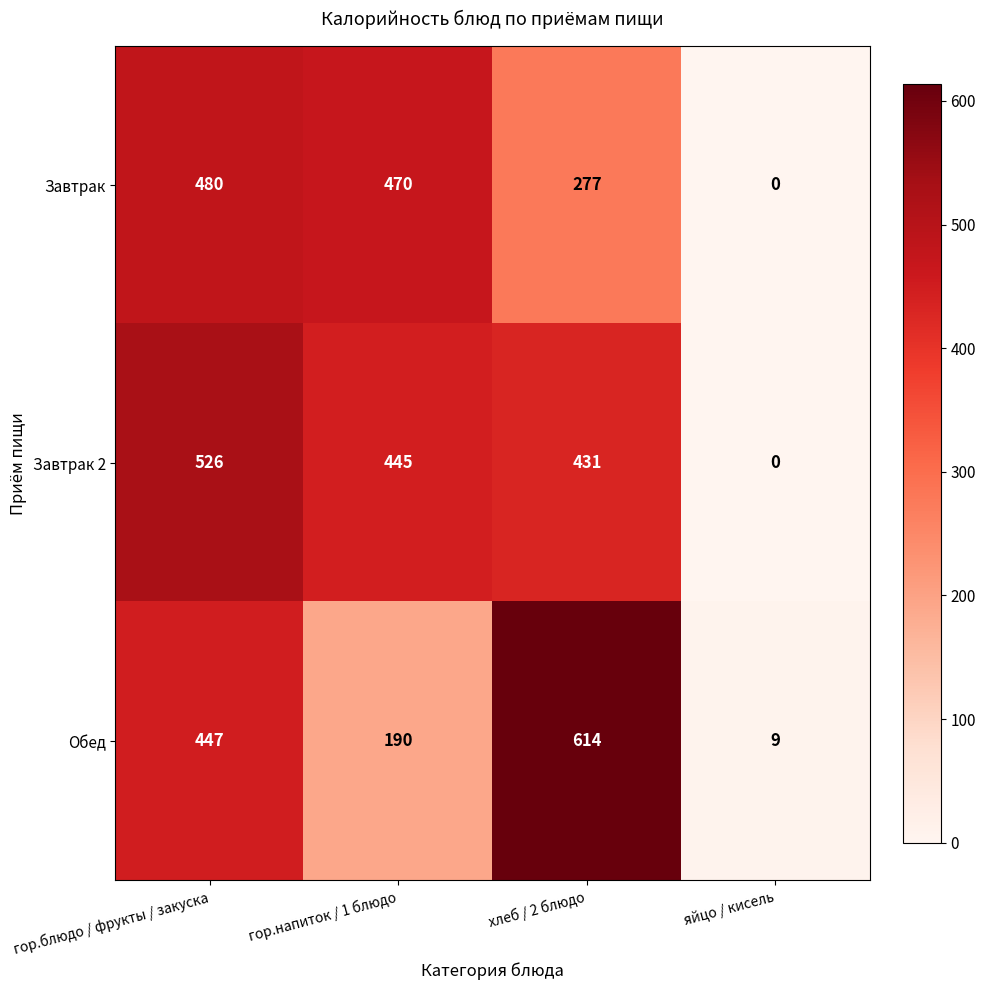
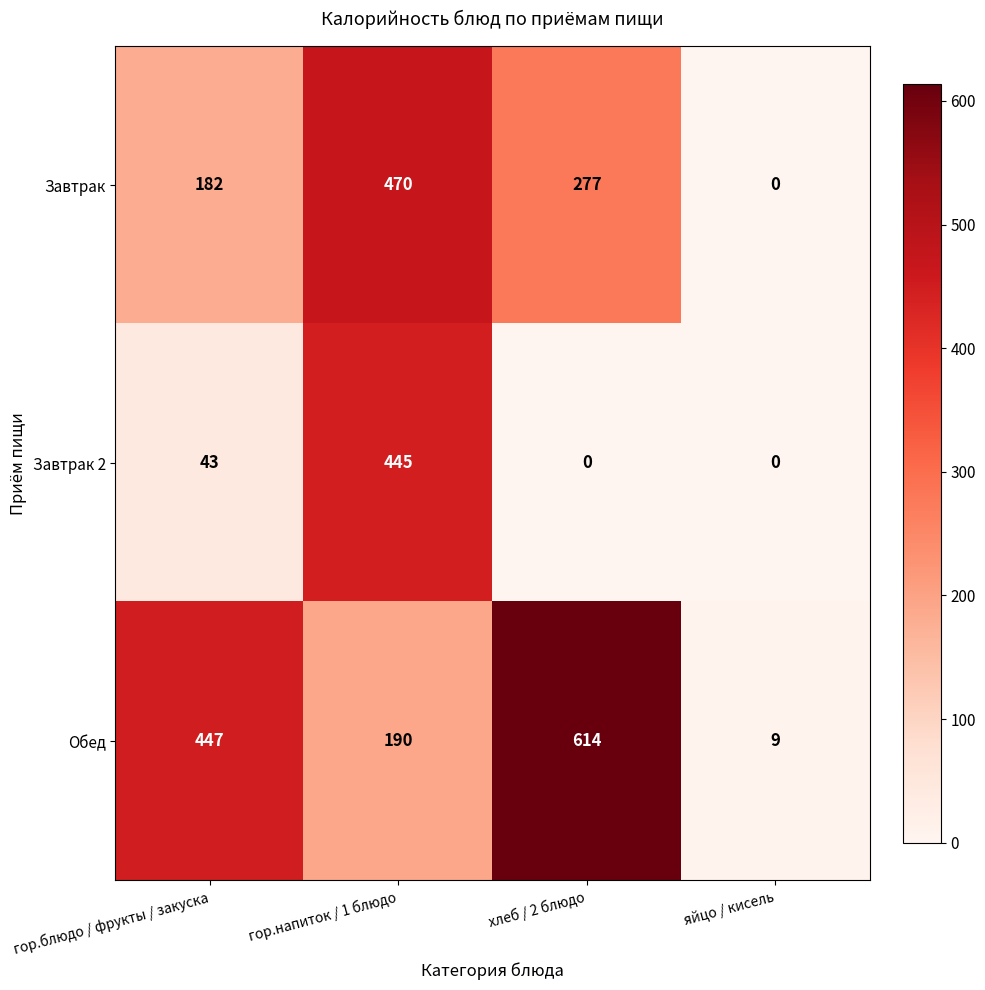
  {
    "Завтрак": {
-     "гор.блюдо / фрукты / закуска": 480,
+     "гор.блюдо / фрукты / закуска": 182,
      "гор.напиток / 1 блюдо": 470,
      "хлеб / 2 блюдо": 277,
      "яйцо / кисель": 0
    },
    "Завтрак 2": {
-     "гор.блюдо / фрукты / закуска": 526,
+     "гор.блюдо / фрукты / закуска": 43,
      "гор.напиток / 1 блюдо": 445,
-     "хлеб / 2 блюдо": 431,
+     "хлеб / 2 блюдо": 0,
      "яйцо / кисель": 0
    },
    "Обед": {
      "гор.блюдо / фрукты / закуска": 447,
      "гор.напиток / 1 блюдо": 190,
      "хлеб / 2 блюдо": 614,
      "яйцо / кисель": 9
    }
  }
